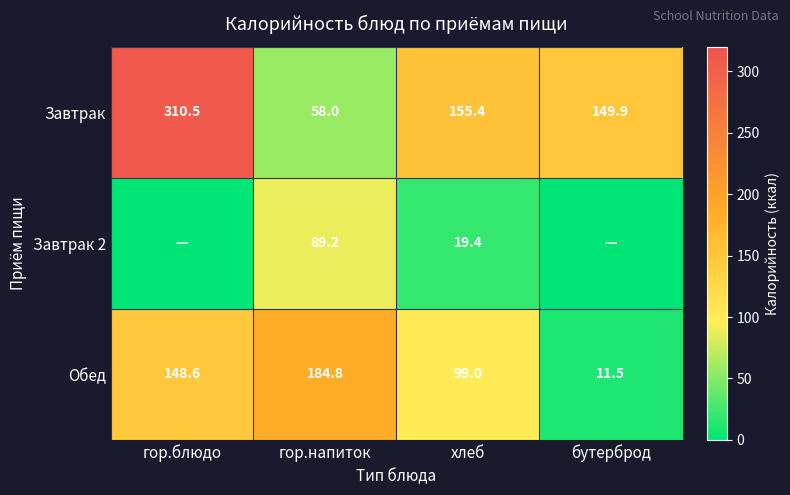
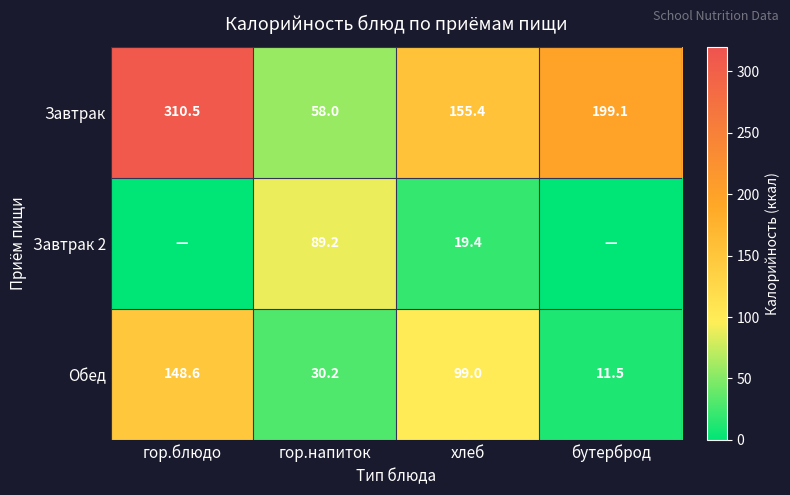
  {
    "Завтрак": {
      "гор.блюдо": 310.5,
      "гор.напиток": 58.0,
      "хлеб": 155.4,
-     "бутерброд": 149.9
+     "бутерброд": 199.1
    },
    "Завтрак 2": {
      "гор.напиток": 89.2,
      "хлеб": 19.4
    },
    "Обед": {
      "гор.блюдо": 148.6,
-     "гор.напиток": 184.8,
+     "гор.напиток": 30.2,
      "хлеб": 99.0,
      "бутерброд": 11.5
    }
  }
